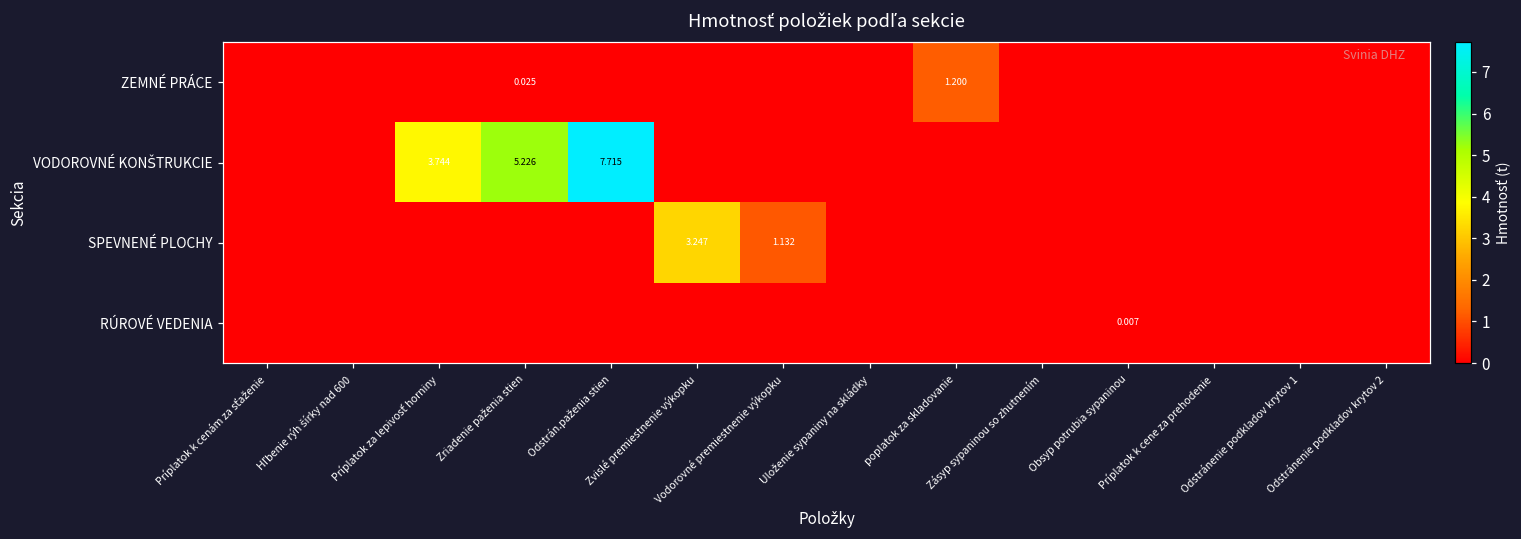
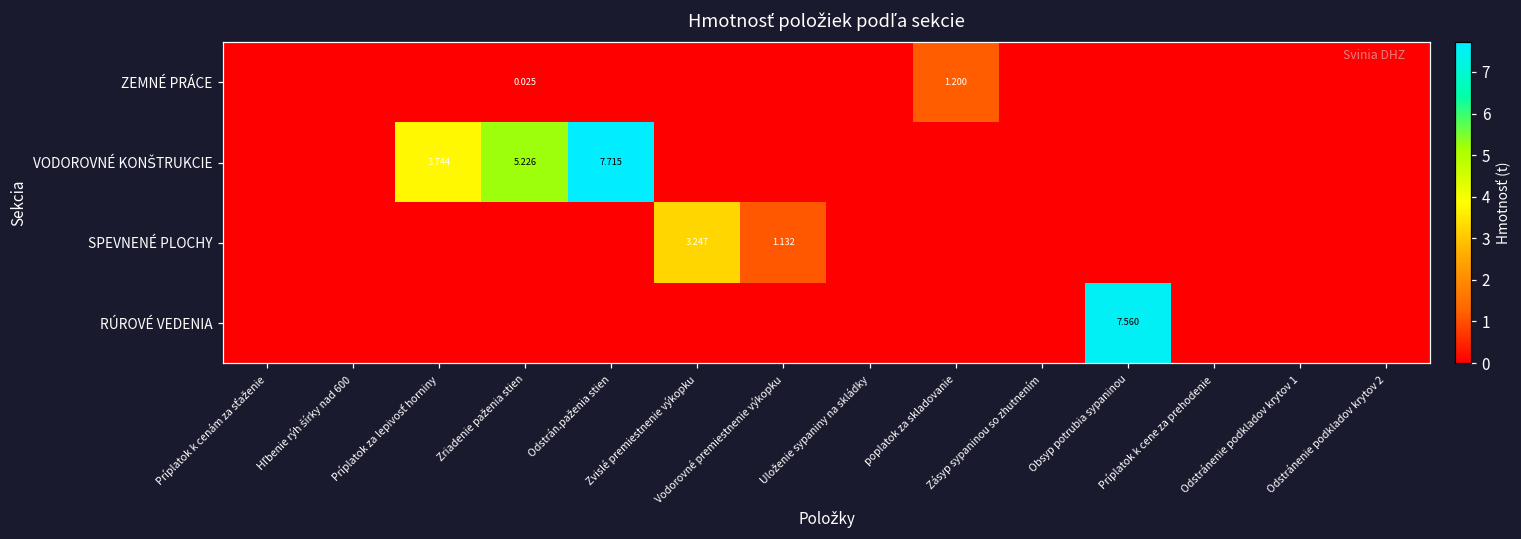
  {
    "ZEMNÉ PRÁCE": {
      "Zriadenie paženia stien": 0.025,
      "poplatok za skladovanie": 1.200
    },
    "VODOROVNÉ KONŠTRUKCIE": {
      "Príplatok za lepivosť horniny": 3.744,
      "Zriadenie paženia stien": 5.226,
      "Odstrán.paženia stien": 7.715
    },
    "SPEVNENÉ PLOCHY": {
      "Zvislé premiestnenie výkopku": 3.247,
      "Vodorovné premiestnenie výkopku": 1.132
    },
    "RÚROVÉ VEDENIA": {
-     "Obsyp potrubia sypaninou": 0.007
+     "Obsyp potrubia sypaninou": 7.560
    }
  }
